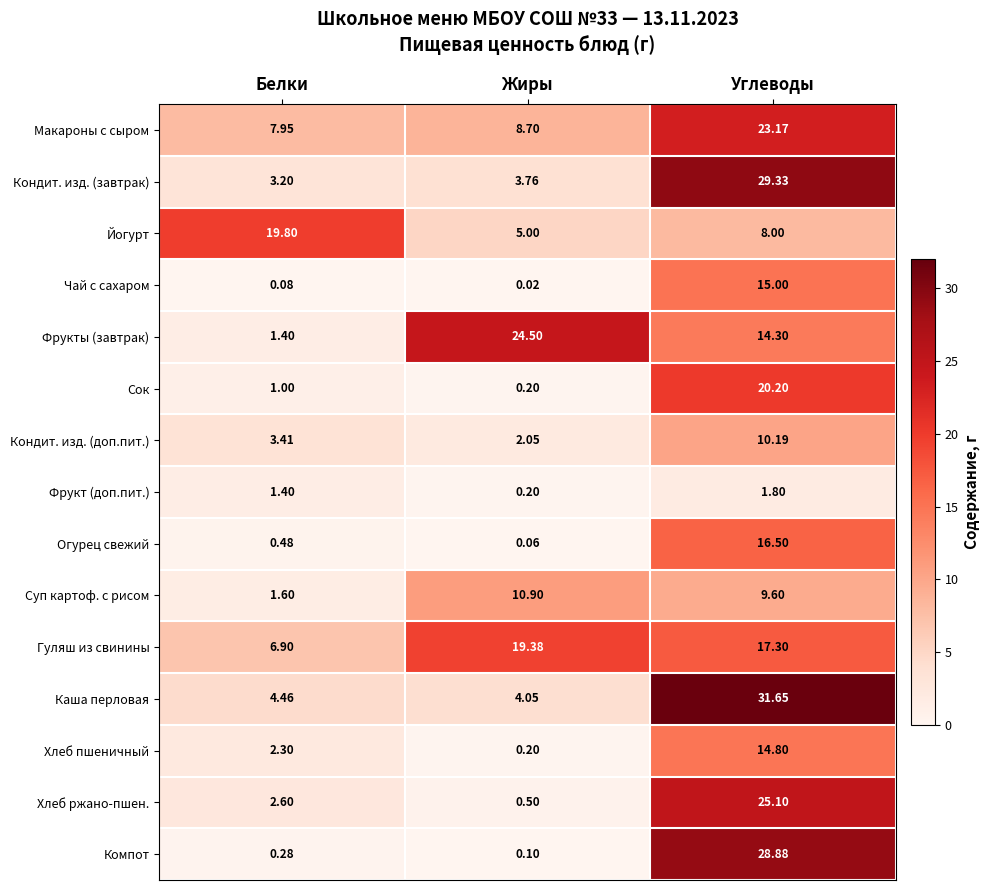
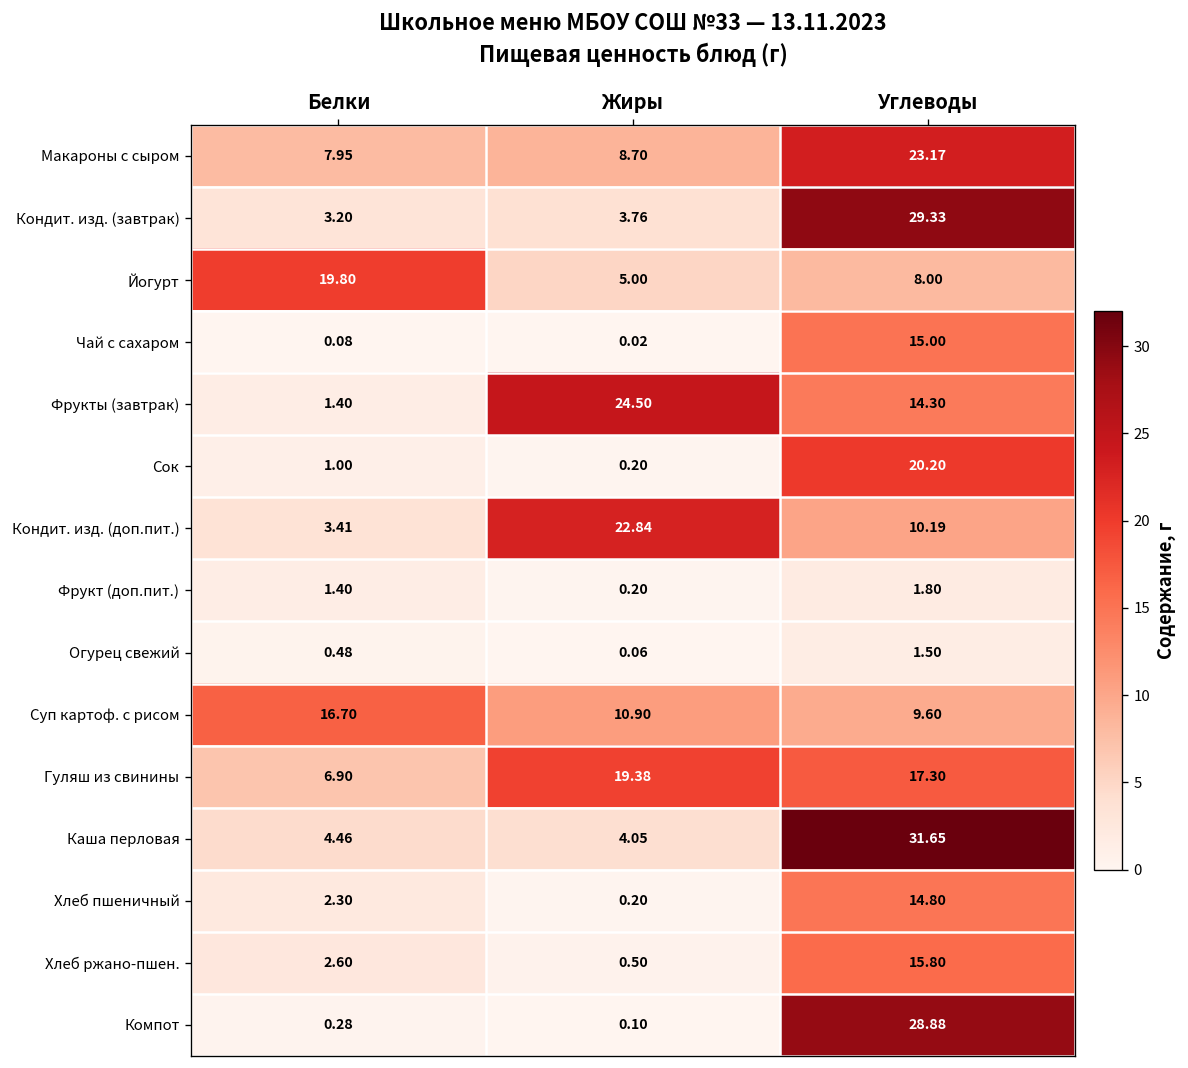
  {
    "Макароны с сыром": {
      "Белки": 7.95,
      "Жиры": 8.70,
      "Углеводы": 23.17
    },
    "Кондит. изд. (завтрак)": {
      "Белки": 3.20,
      "Жиры": 3.76,
      "Углеводы": 29.33
    },
    "Йогурт": {
      "Белки": 19.80,
      "Жиры": 5.00,
      "Углеводы": 8.00
    },
    "Чай с сахаром": {
      "Белки": 0.08,
      "Жиры": 0.02,
      "Углеводы": 15.00
    },
    "Фрукты (завтрак)": {
      "Белки": 1.40,
      "Жиры": 24.50,
      "Углеводы": 14.30
    },
    "Сок": {
      "Белки": 1.00,
      "Жиры": 0.20,
      "Углеводы": 20.20
    },
    "Кондит. изд. (доп.пит.)": {
      "Белки": 3.41,
-     "Жиры": 2.05,
+     "Жиры": 22.84,
      "Углеводы": 10.19
    },
    "Фрукт (доп.пит.)": {
      "Белки": 1.40,
      "Жиры": 0.20,
      "Углеводы": 1.80
    },
    "Огурец свежий": {
      "Белки": 0.48,
      "Жиры": 0.06,
-     "Углеводы": 16.50
+     "Углеводы": 1.50
    },
    "Суп картоф. с рисом": {
-     "Белки": 1.60,
+     "Белки": 16.70,
      "Жиры": 10.90,
      "Углеводы": 9.60
    },
    "Гуляш из свинины": {
      "Белки": 6.90,
      "Жиры": 19.38,
      "Углеводы": 17.30
    },
    "Каша перловая": {
      "Белки": 4.46,
      "Жиры": 4.05,
      "Углеводы": 31.65
    },
    "Хлеб пшеничный": {
      "Белки": 2.30,
      "Жиры": 0.20,
      "Углеводы": 14.80
    },
    "Хлеб ржано-пшен.": {
      "Белки": 2.60,
      "Жиры": 0.50,
-     "Углеводы": 25.10
+     "Углеводы": 15.80
    },
    "Компот": {
      "Белки": 0.28,
      "Жиры": 0.10,
      "Углеводы": 28.88
    }
  }
